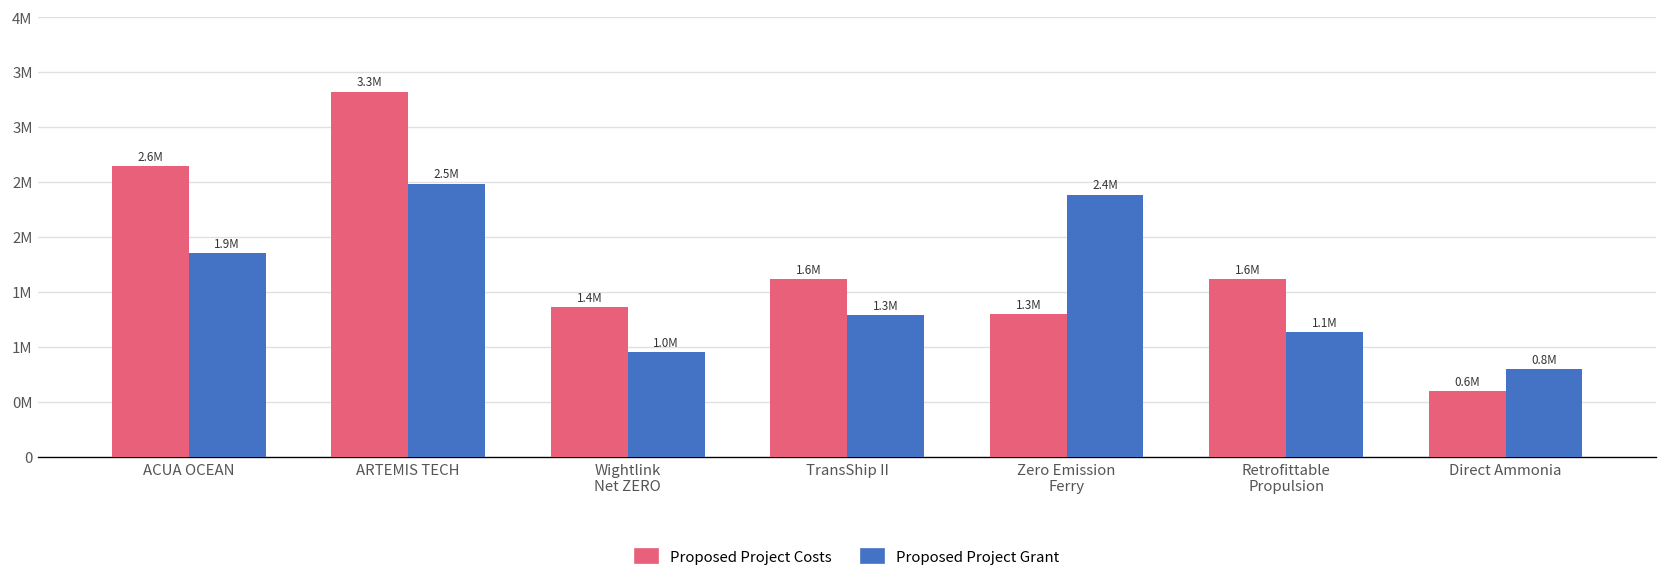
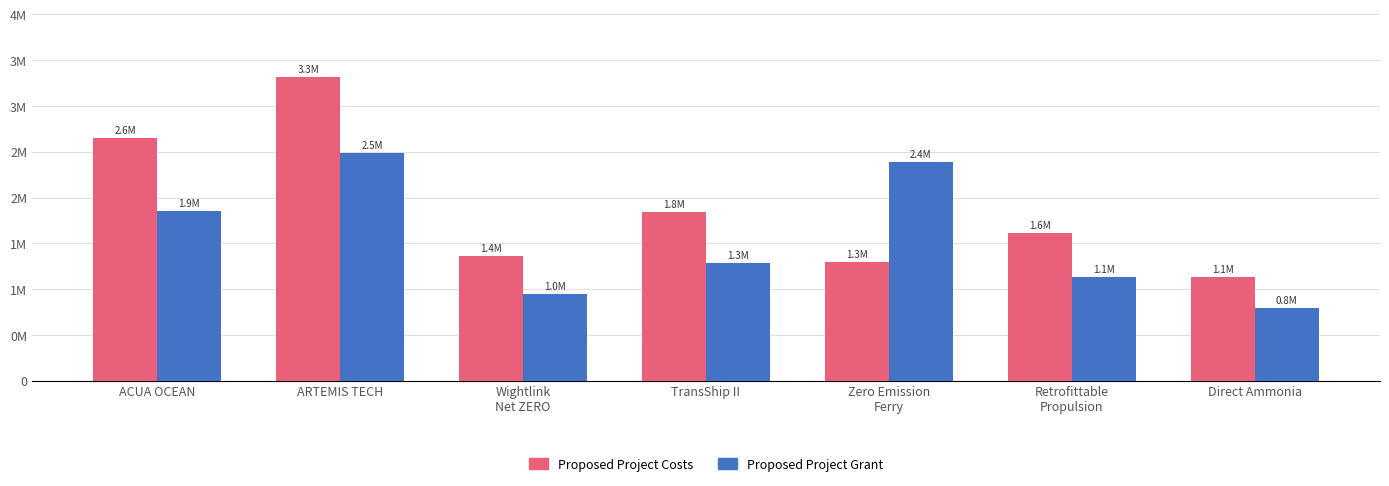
  {
    "Proposed Project Costs": {
      "ACUA OCEAN": "2.6M",
      "ARTEMIS TECH": "3.3M",
      "Wightlink Net ZERO": "1.4M",
-     "TransShip II": "1.6M",
+     "TransShip II": "1.8M",
      "Zero Emission Ferry": "1.3M",
      "Retrofittable Propulsion": "1.6M",
-     "Direct Ammonia": "0.6M"
+     "Direct Ammonia": "1.1M"
    },
    "Proposed Project Grant": {
      "ACUA OCEAN": "1.9M",
      "ARTEMIS TECH": "2.5M",
      "Wightlink Net ZERO": "1.0M",
      "TransShip II": "1.3M",
      "Zero Emission Ferry": "2.4M",
      "Retrofittable Propulsion": "1.1M",
      "Direct Ammonia": "0.8M"
    }
  }
